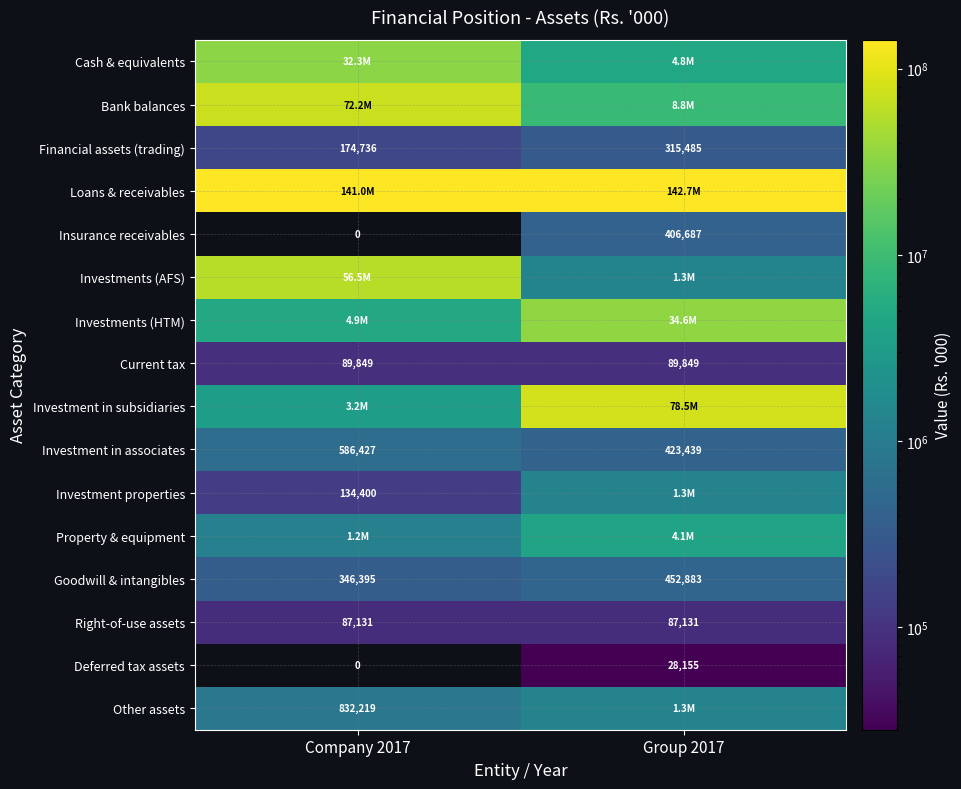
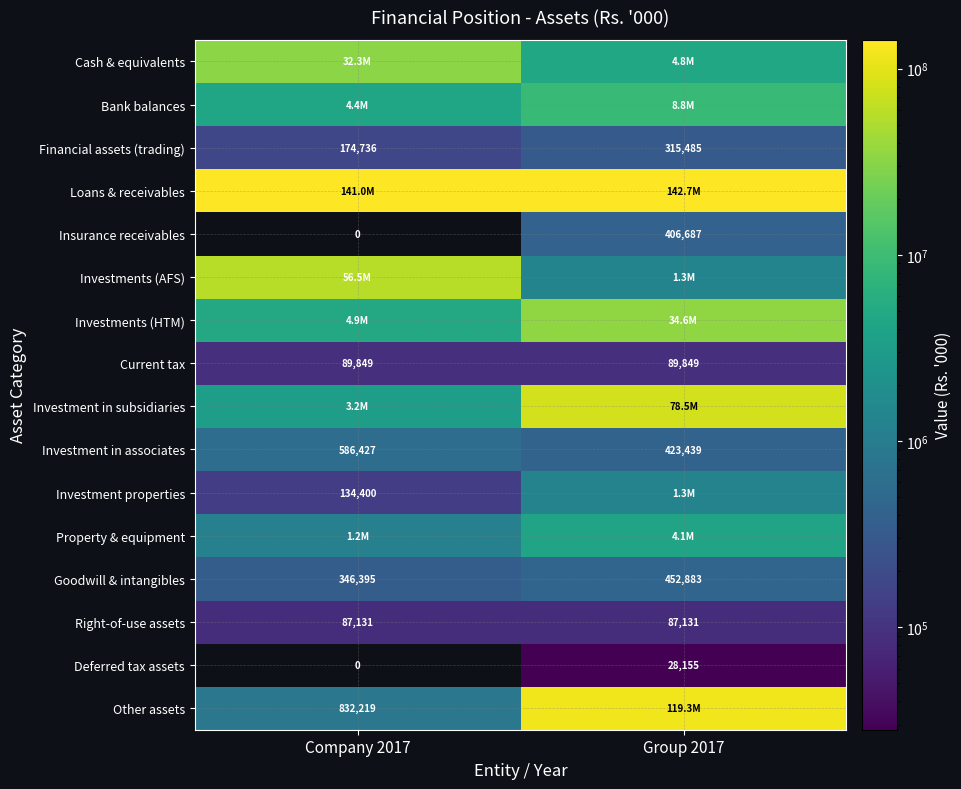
  {
    "Cash & equivalents": {
      "Company 2017": "32.3M",
      "Group 2017": "4.8M"
    },
    "Bank balances": {
-     "Company 2017": "72.2M",
+     "Company 2017": "4.4M",
      "Group 2017": "8.8M"
    },
    "Financial assets (trading)": {
      "Company 2017": "174,736",
      "Group 2017": "315,485"
    },
    "Loans & receivables": {
      "Company 2017": "141.0M",
      "Group 2017": "142.7M"
    },
    "Insurance receivables": {
      "Company 2017": "0",
      "Group 2017": "406,687"
    },
    "Investments (AFS)": {
      "Company 2017": "56.5M",
      "Group 2017": "1.3M"
    },
    "Investments (HTM)": {
      "Company 2017": "4.9M",
      "Group 2017": "34.6M"
    },
    "Current tax": {
      "Company 2017": "89,849",
      "Group 2017": "89,849"
    },
    "Investment in subsidiaries": {
      "Company 2017": "3.2M",
      "Group 2017": "78.5M"
    },
    "Investment in associates": {
      "Company 2017": "586,427",
      "Group 2017": "423,439"
    },
    "Investment properties": {
      "Company 2017": "134,400",
      "Group 2017": "1.3M"
    },
    "Property & equipment": {
      "Company 2017": "1.2M",
      "Group 2017": "4.1M"
    },
    "Goodwill & intangibles": {
      "Company 2017": "346,395",
      "Group 2017": "452,883"
    },
    "Right-of-use assets": {
      "Company 2017": "87,131",
      "Group 2017": "87,131"
    },
    "Deferred tax assets": {
      "Company 2017": "0",
      "Group 2017": "28,155"
    },
    "Other assets": {
      "Company 2017": "832,219",
-     "Group 2017": "1.3M"
+     "Group 2017": "119.3M"
    }
  }
